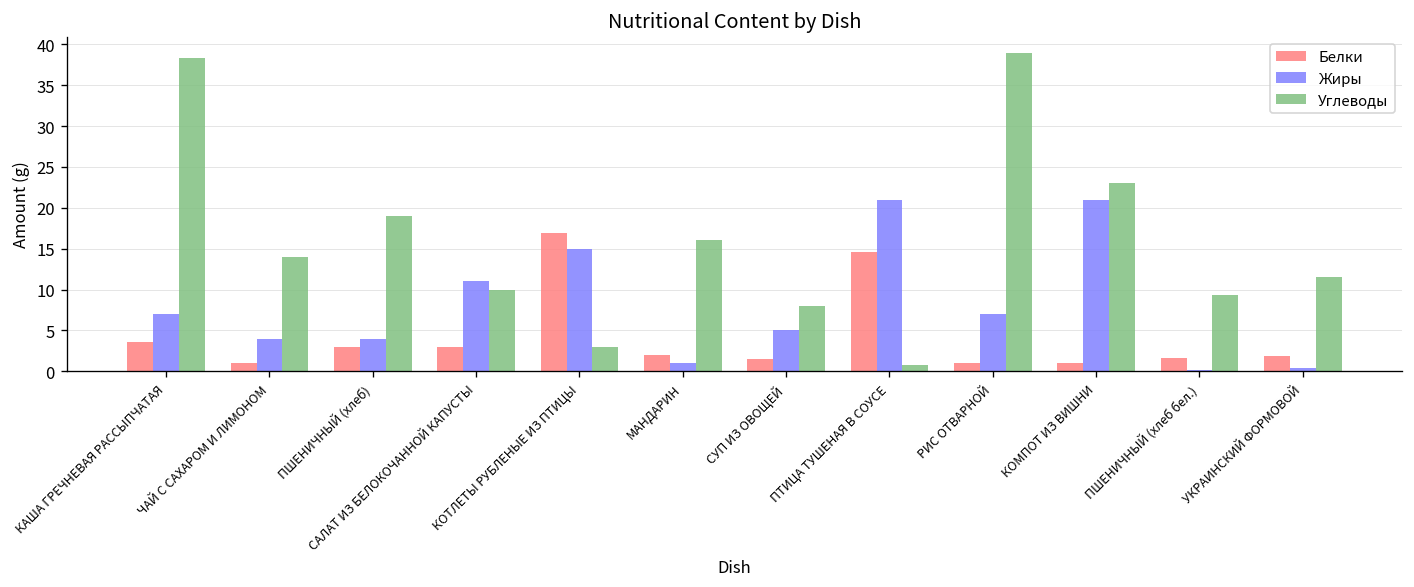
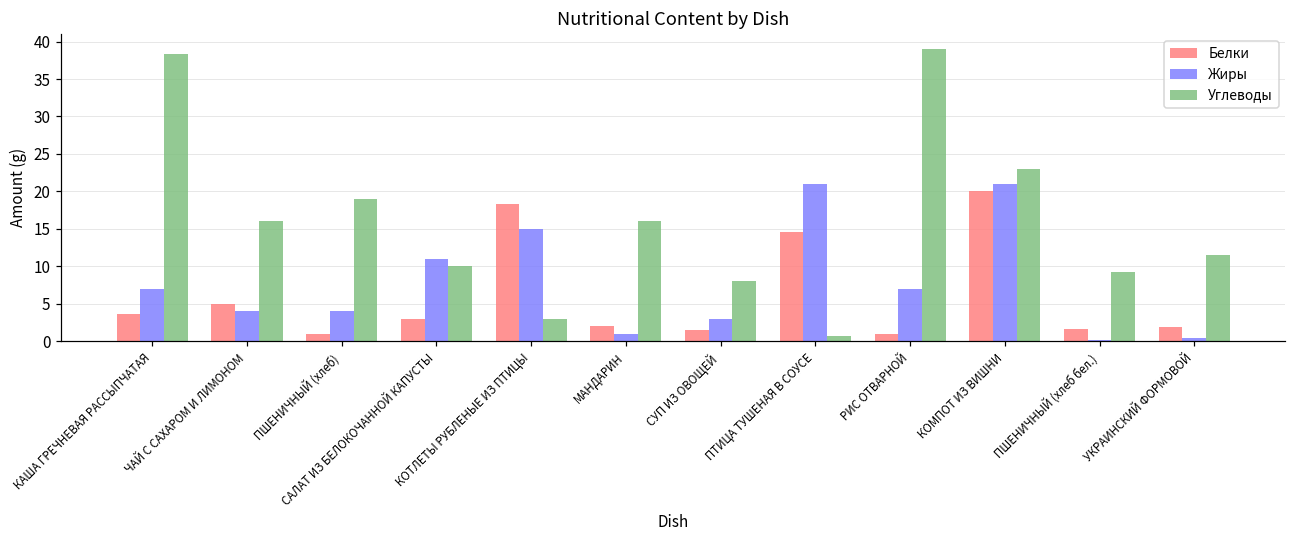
  {
    "Белки": {
      "КАША ГРЕЧНЕВАЯ РАССЫПЧАТАЯ": 4,
-     "ЧАЙ С САХАРОМ И ЛИМОНОМ": 1,
-     "ПШЕНИЧНЫЙ (хлеб)": 3,
+     "ЧАЙ С САХАРОМ И ЛИМОНОМ": 5,
+     "ПШЕНИЧНЫЙ (хлеб)": 1,
      "САЛАТ ИЗ БЕЛОКОЧАННОЙ КАПУСТЫ": 3,
-     "КОТЛЕТЫ РУБЛЕНЫЕ ИЗ ПТИЦЫ": 17,
+     "КОТЛЕТЫ РУБЛЕНЫЕ ИЗ ПТИЦЫ": 18,
      "МАНДАРИН": 2,
      "СУП ИЗ ОВОЩЕЙ": 1,
      "ПТИЦА ТУШЕНАЯ В СОУСЕ": 15,
      "РИС ОТВАРНОЙ": 1,
-     "КОМПОТ ИЗ ВИШНИ": 1,
+     "КОМПОТ ИЗ ВИШНИ": 20,
      "ПШЕНИЧНЫЙ (хлеб бел.)": 2,
      "УКРАИНСКИЙ ФОРМОВОЙ": 2
    },
    "Жиры": {
      "КАША ГРЕЧНЕВАЯ РАССЫПЧАТАЯ": 7,
      "ЧАЙ С САХАРОМ И ЛИМОНОМ": 4,
      "ПШЕНИЧНЫЙ (хлеб)": 4,
      "САЛАТ ИЗ БЕЛОКОЧАННОЙ КАПУСТЫ": 11,
      "КОТЛЕТЫ РУБЛЕНЫЕ ИЗ ПТИЦЫ": 15,
      "МАНДАРИН": 1,
-     "СУП ИЗ ОВОЩЕЙ": 5,
+     "СУП ИЗ ОВОЩЕЙ": 3,
      "ПТИЦА ТУШЕНАЯ В СОУСЕ": 21,
      "РИС ОТВАРНОЙ": 7,
      "КОМПОТ ИЗ ВИШНИ": 21,
      "УКРАИНСКИЙ ФОРМОВОЙ": 0
    },
    "Углеводы": {
      "КАША ГРЕЧНЕВАЯ РАССЫПЧАТАЯ": 38,
-     "ЧАЙ С САХАРОМ И ЛИМОНОМ": 14,
+     "ЧАЙ С САХАРОМ И ЛИМОНОМ": 16,
      "ПШЕНИЧНЫЙ (хлеб)": 19,
      "САЛАТ ИЗ БЕЛОКОЧАННОЙ КАПУСТЫ": 10,
      "КОТЛЕТЫ РУБЛЕНЫЕ ИЗ ПТИЦЫ": 3,
      "МАНДАРИН": 16,
      "СУП ИЗ ОВОЩЕЙ": 8,
      "ПТИЦА ТУШЕНАЯ В СОУСЕ": 1,
      "РИС ОТВАРНОЙ": 39,
      "КОМПОТ ИЗ ВИШНИ": 23,
      "ПШЕНИЧНЫЙ (хлеб бел.)": 9,
      "УКРАИНСКИЙ ФОРМОВОЙ": 12
    }
  }
